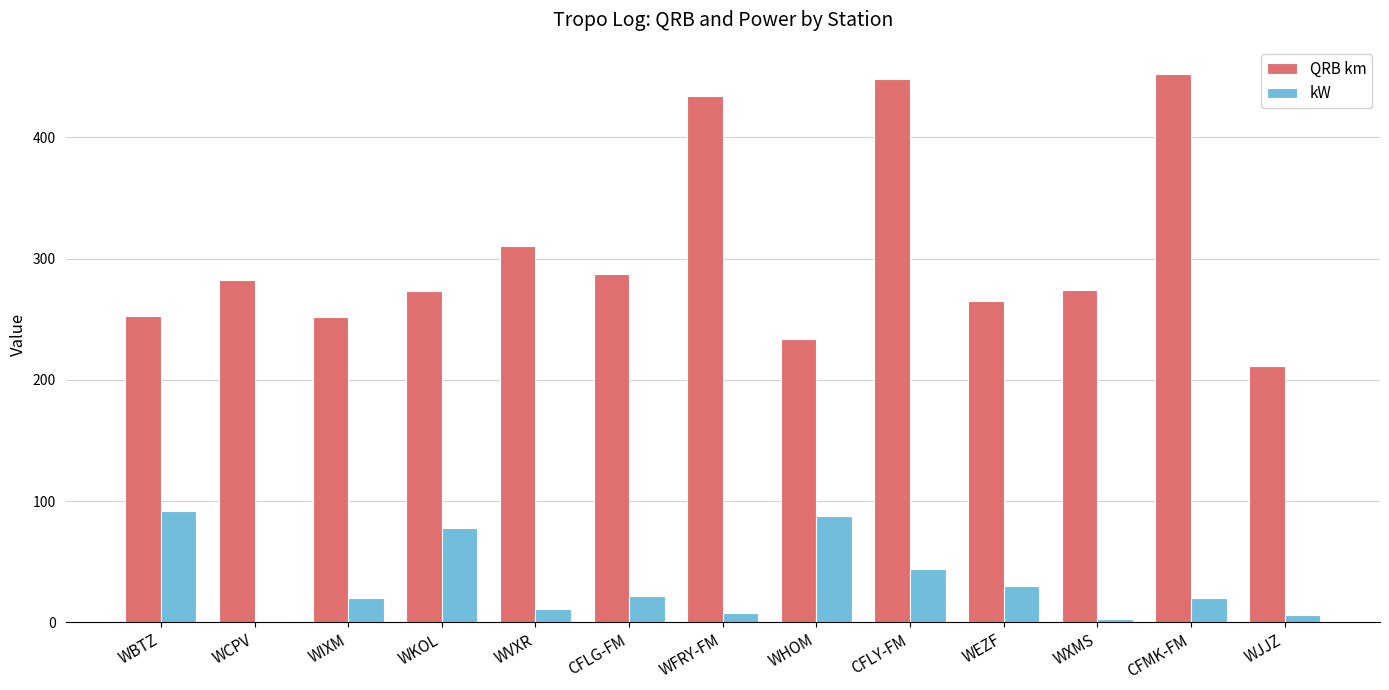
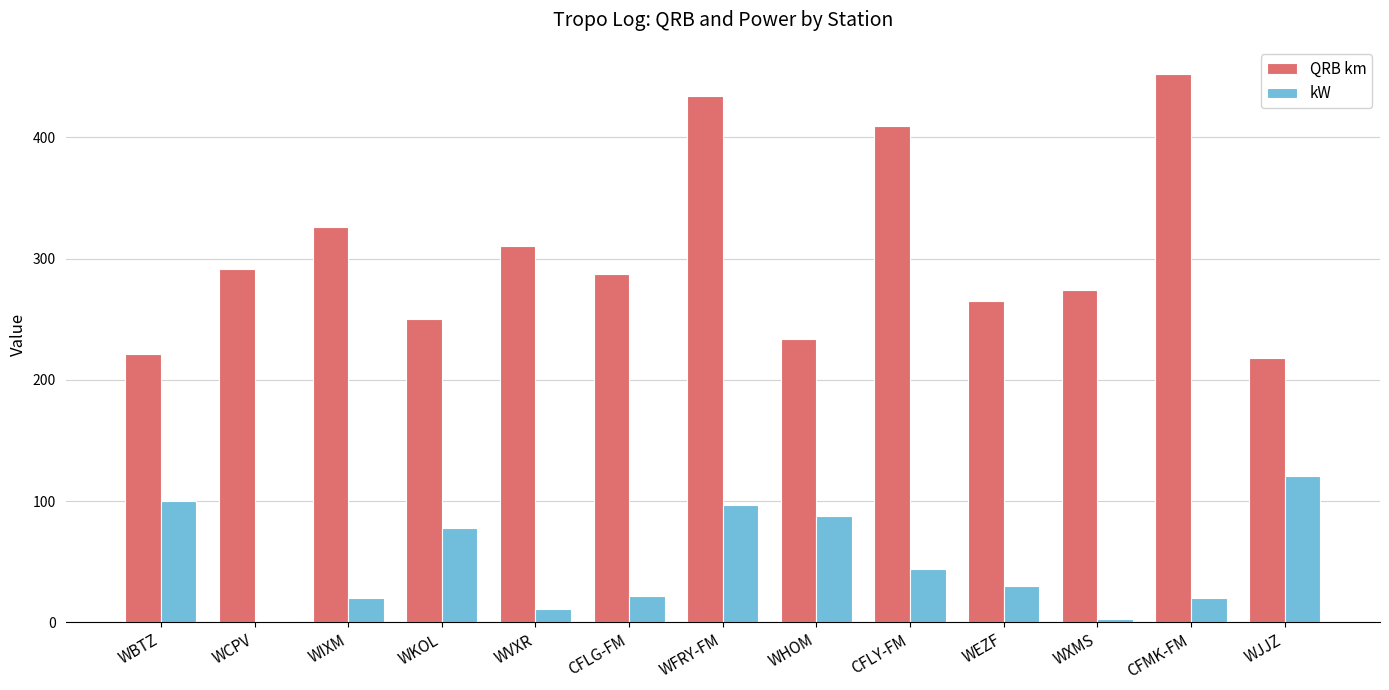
  {
    "QRB km": {
-     "WBTZ": 253,
-     "WCPV": 282,
-     "WIXM": 252,
-     "WKOL": 273,
+     "WBTZ": 221,
+     "WCPV": 291,
+     "WIXM": 326,
+     "WKOL": 250,
      "WVXR": 310,
      "CFLG-FM": 287,
      "WFRY-FM": 434,
      "WHOM": 234,
-     "CFLY-FM": 448,
+     "CFLY-FM": 409,
      "WEZF": 265,
      "WXMS": 274,
      "CFMK-FM": 452,
-     "WJJZ": 211
+     "WJJZ": 218
    },
    "kW": {
-     "WBTZ": 92,
+     "WBTZ": 100,
      "WIXM": 20,
      "WKOL": 78,
      "WVXR": 11,
      "CFLG-FM": 21,
-     "WFRY-FM": 8,
+     "WFRY-FM": 97,
      "WHOM": 88,
      "CFLY-FM": 44,
      "WEZF": 30,
      "WXMS": 3,
      "CFMK-FM": 20,
-     "WJJZ": 6
+     "WJJZ": 121
    }
  }
